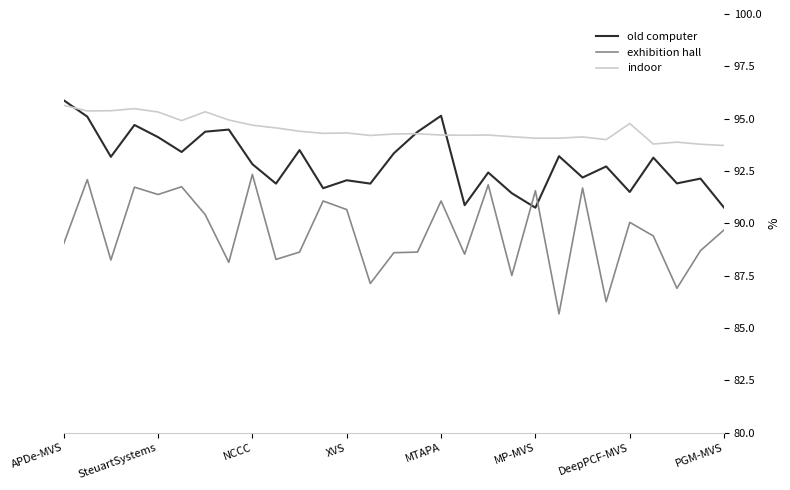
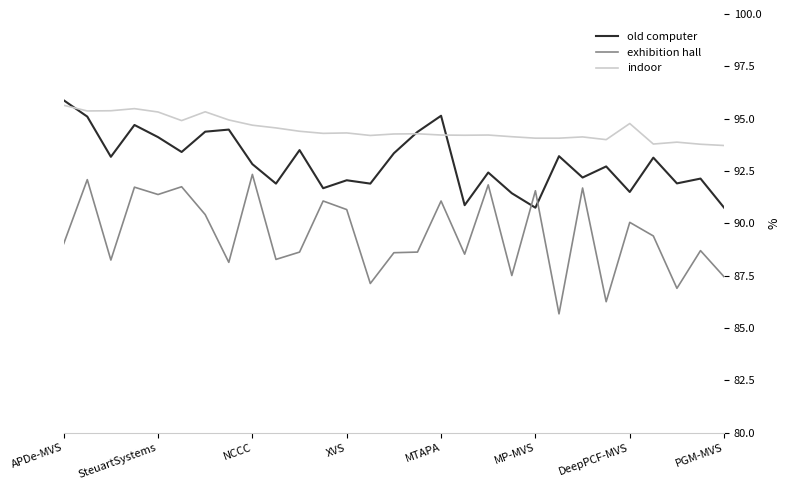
  {
    "old computer": {
      "APDe-MVS": 95.9,
      "SteuartSystems": 94.1,
      "NCCC": 92.8,
      "XVS": 92.1,
      "MTAPA": 95.1,
      "MP-MVS": 90.8,
      "DeepPCF-MVS": 91.5,
      "PGM-MVS": 90.8
    },
    "exhibition hall": {
      "APDe-MVS": 89.0,
      "SteuartSystems": 91.4,
      "NCCC": 92.3,
      "XVS": 90.7,
      "MTAPA": 91.1,
      "MP-MVS": 91.6,
      "DeepPCF-MVS": 90.1,
-     "PGM-MVS": 89.7
+     "PGM-MVS": 87.5
    },
    "indoor": {
      "APDe-MVS": 95.6,
      "SteuartSystems": 95.3,
      "NCCC": 94.7,
      "XVS": 94.3,
      "MTAPA": 94.2,
      "MP-MVS": 94.1,
      "DeepPCF-MVS": 94.8,
      "PGM-MVS": 93.7
    }
  }
